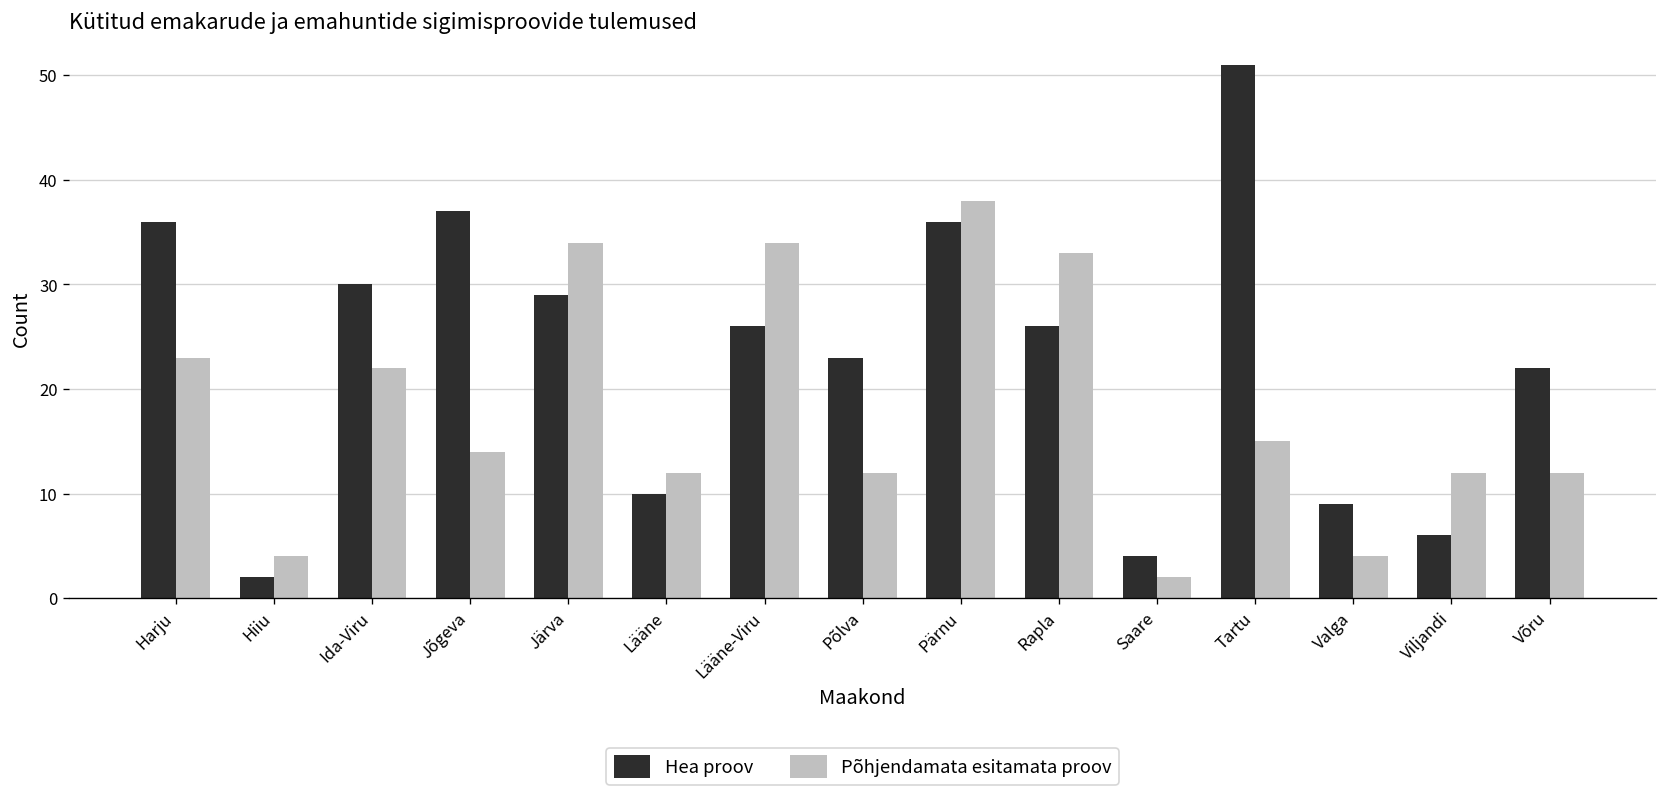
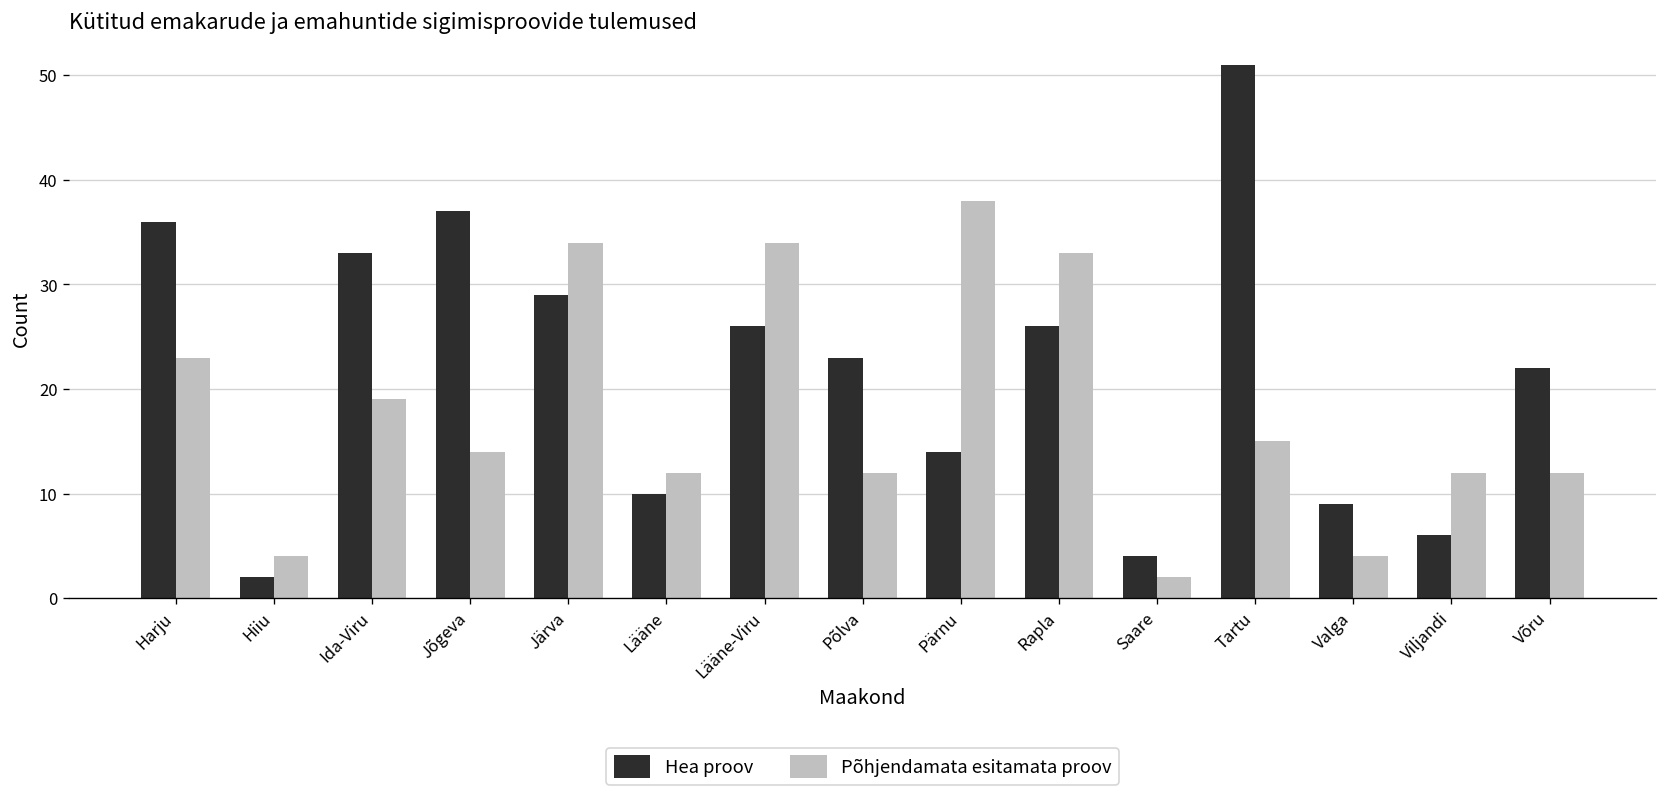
  {
    "Hea proov": {
      "Harju": 36,
      "Hiiu": 2,
-     "Ida-Viru": 30,
+     "Ida-Viru": 33,
      "Jõgeva": 37,
      "Järva": 29,
      "Lääne": 10,
      "Lääne-Viru": 26,
      "Põlva": 23,
-     "Pärnu": 36,
+     "Pärnu": 14,
      "Rapla": 26,
      "Saare": 4,
      "Tartu": 51,
      "Valga": 9,
      "Viljandi": 6,
      "Võru": 22
    },
    "Põhjendamata esitamata proov": {
      "Harju": 23,
      "Hiiu": 4,
-     "Ida-Viru": 22,
+     "Ida-Viru": 19,
      "Jõgeva": 14,
      "Järva": 34,
      "Lääne": 12,
      "Lääne-Viru": 34,
      "Põlva": 12,
      "Pärnu": 38,
      "Rapla": 33,
      "Saare": 2,
      "Tartu": 15,
      "Valga": 4,
      "Viljandi": 12,
      "Võru": 12
    }
  }
